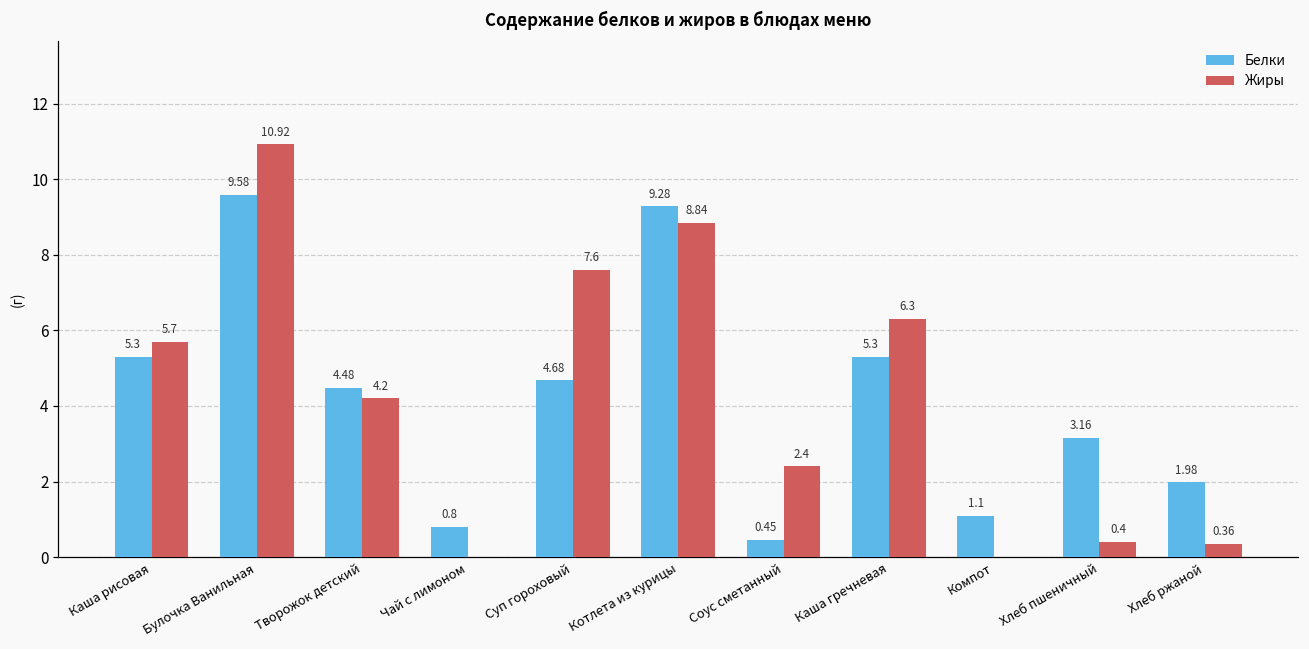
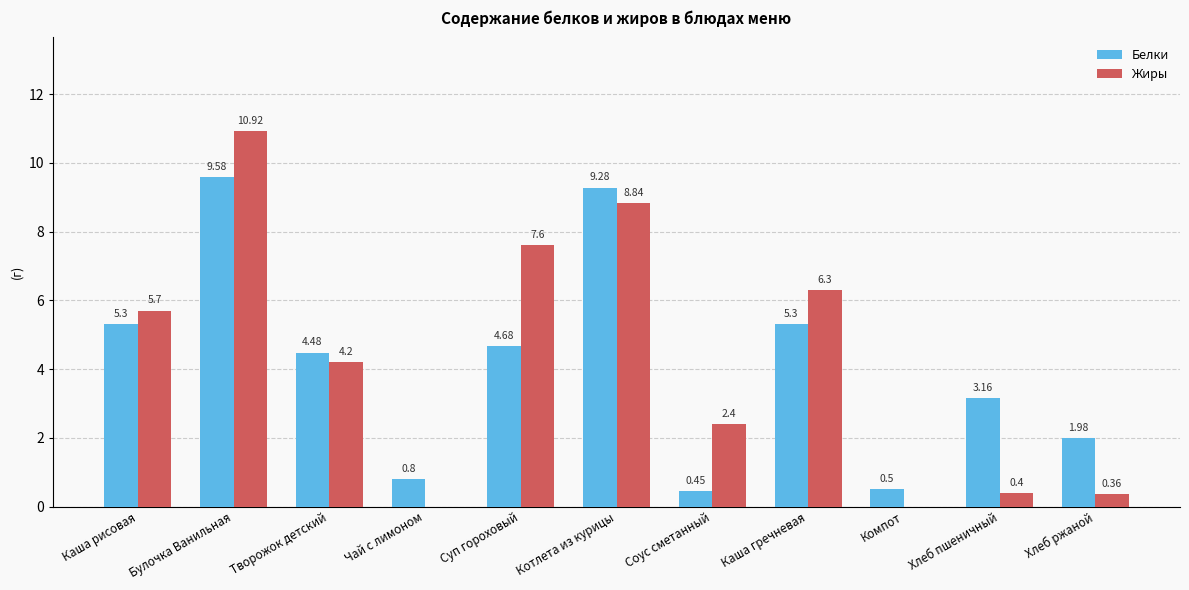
  {
    "Белки": {
      "Каша рисовая": 5.3,
      "Булочка Ванильная": 9.58,
      "Творожок детский": 4.48,
      "Чай с лимоном": 0.8,
      "Суп гороховый": 4.68,
      "Котлета из курицы": 9.28,
      "Соус сметанный": 0.45,
      "Каша гречневая": 5.3,
-     "Компот": 1.1,
+     "Компот": 0.5,
      "Хлеб пшеничный": 3.16,
      "Хлеб ржаной": 1.98
    },
    "Жиры": {
      "Каша рисовая": 5.7,
      "Булочка Ванильная": 10.92,
      "Творожок детский": 4.2,
      "Суп гороховый": 7.6,
      "Котлета из курицы": 8.84,
      "Соус сметанный": 2.4,
      "Каша гречневая": 6.3,
      "Хлеб пшеничный": 0.4,
      "Хлеб ржаной": 0.36
    }
  }
